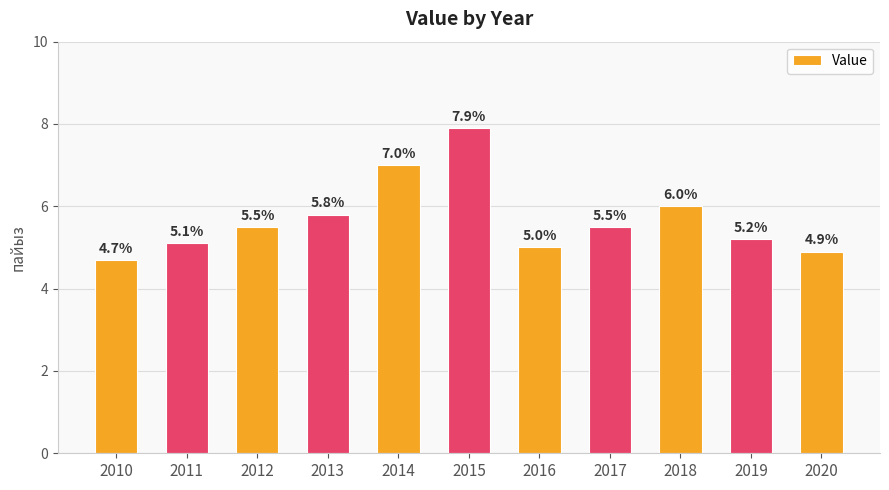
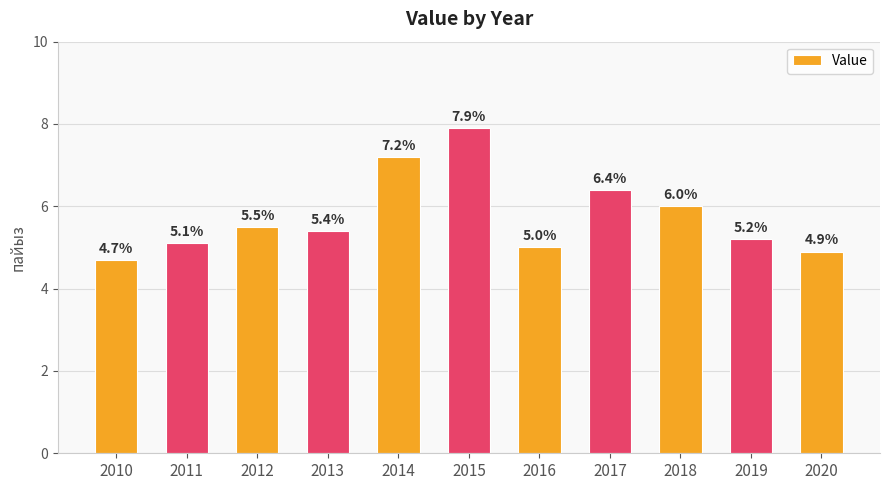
  {
    "2010": "4.7%",
    "2011": "5.1%",
    "2012": "5.5%",
-   "2013": "5.8%",
-   "2014": "7.0%",
+   "2013": "5.4%",
+   "2014": "7.2%",
    "2015": "7.9%",
    "2016": "5.0%",
-   "2017": "5.5%",
+   "2017": "6.4%",
    "2018": "6.0%",
    "2019": "5.2%",
    "2020": "4.9%"
  }
